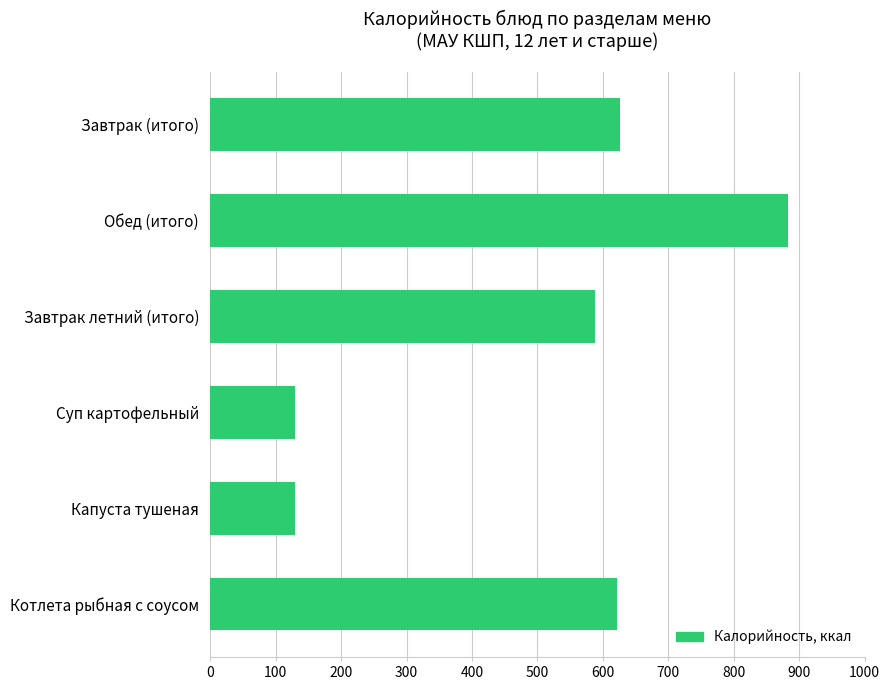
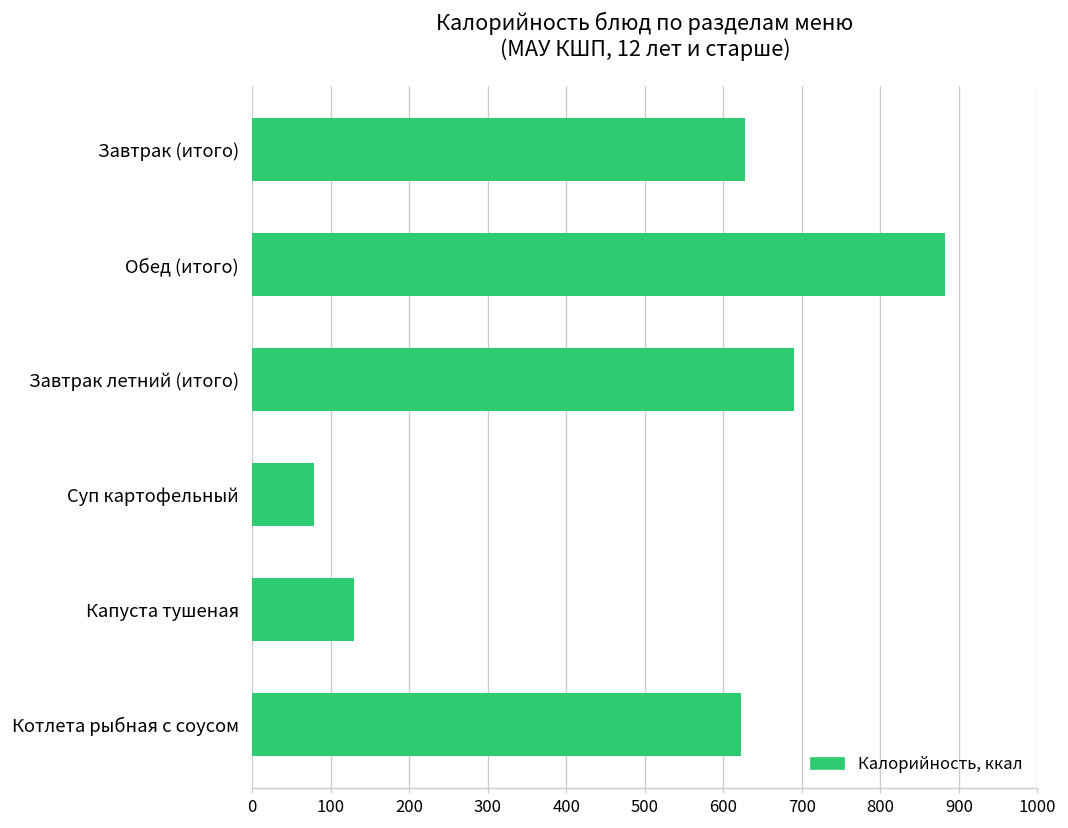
  {
    "Завтрак (итого)": 630,
    "Обед (итого)": 880,
-   "Завтрак летний (итого)": 590,
-   "Суп картофельный": 130,
+   "Завтрак летний (итого)": 690,
+   "Суп картофельный": 80,
    "Капуста тушеная": 130,
    "Котлета рыбная с соусом": 620
  }
